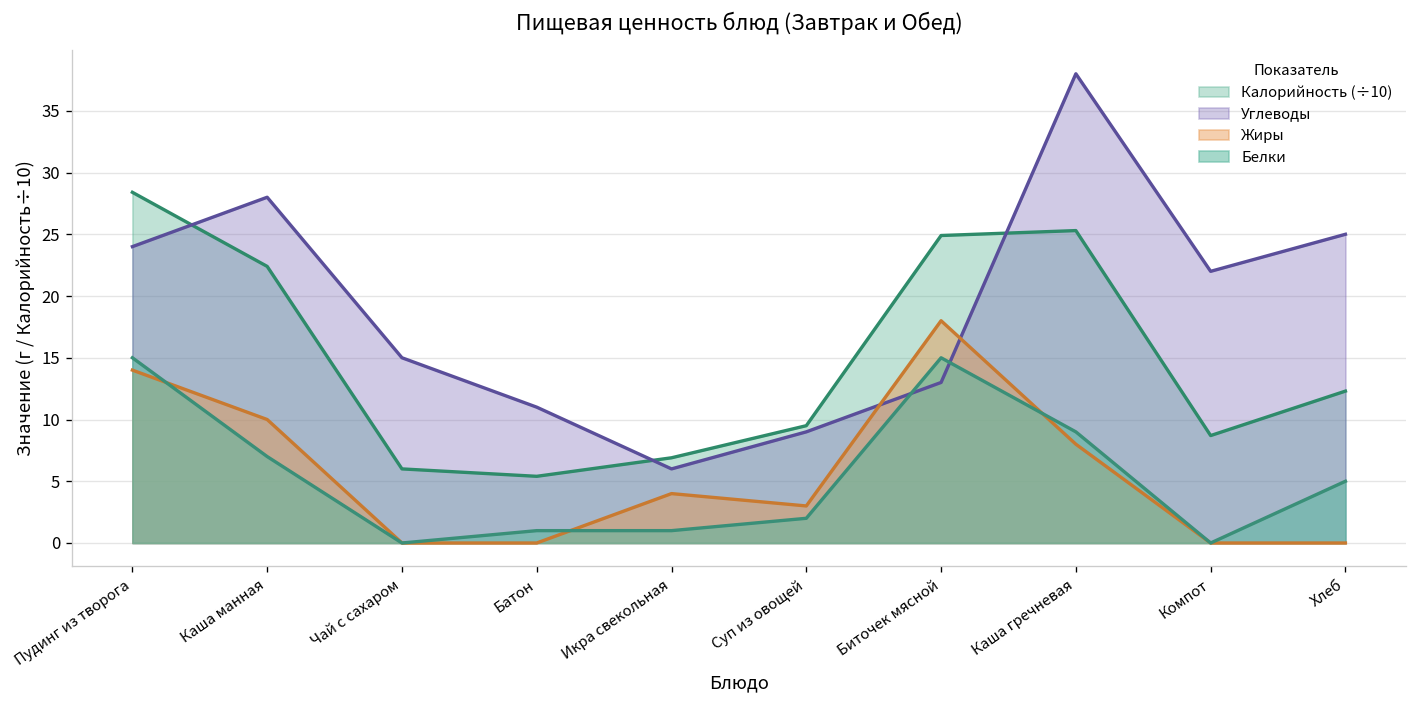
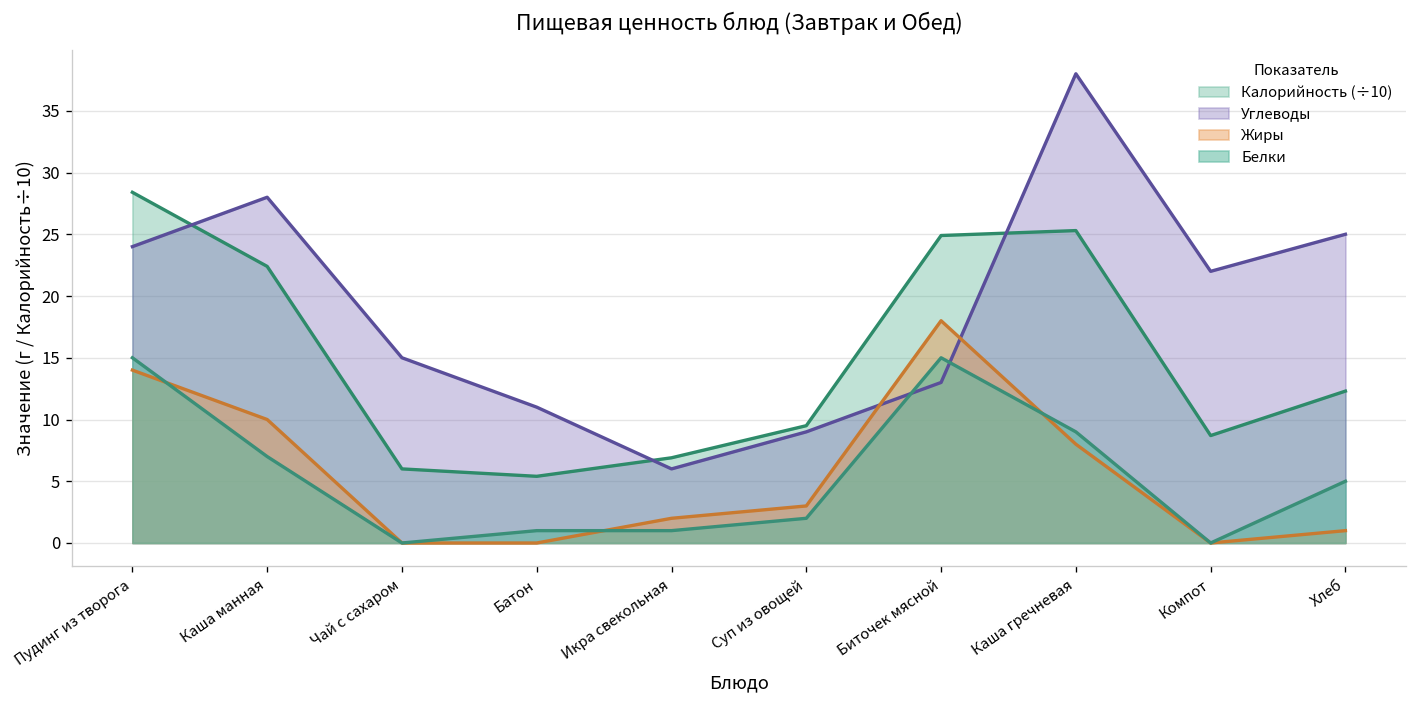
  {
    "Жиры": {
      "Пудинг из творога": 14,
      "Каша манная": 10,
      "Батон": 0,
-     "Икра свекольная": 4,
+     "Икра свекольная": 2,
      "Суп из овощей": 3,
      "Биточек мясной": 18,
      "Каша гречневая": 8,
-     "Хлеб": 0
+     "Хлеб": 1
    }
  }
